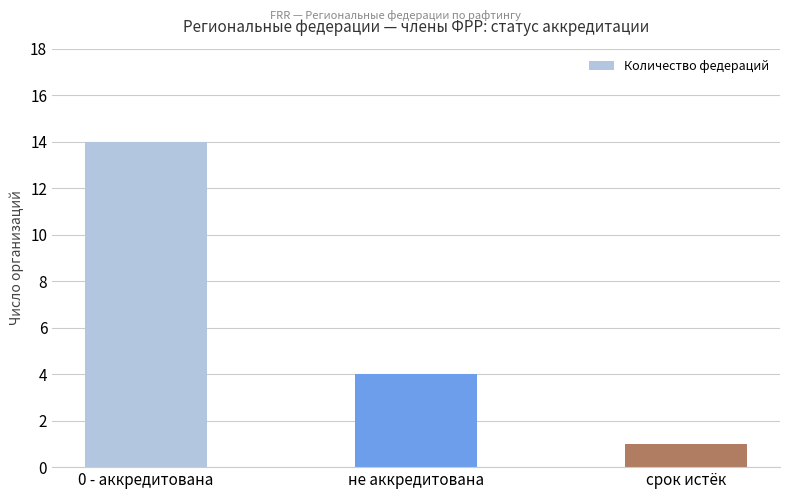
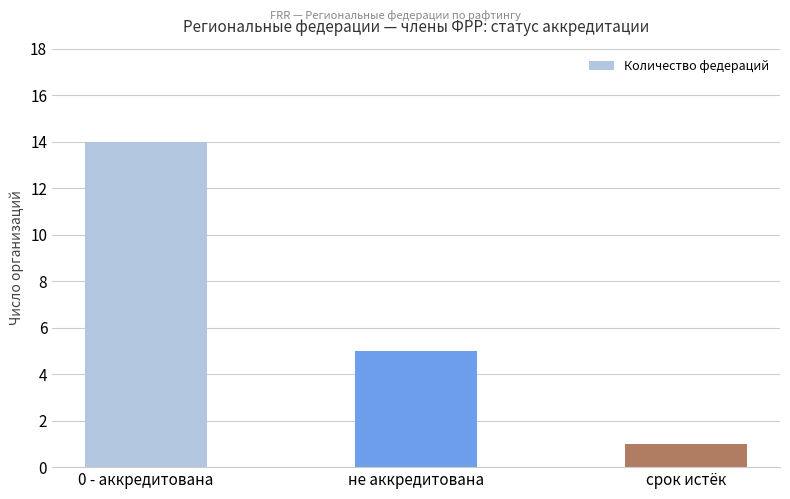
  {
    "0 - аккредитована": 14,
-   "не аккредитована": 4,
+   "не аккредитована": 5,
    "срок истёк": 1
  }
